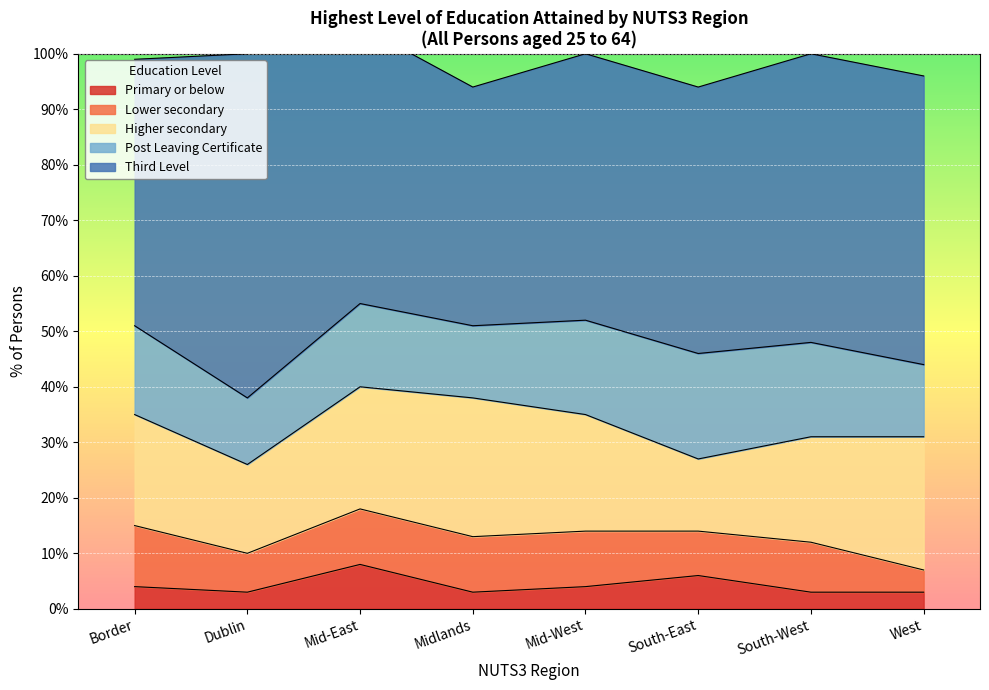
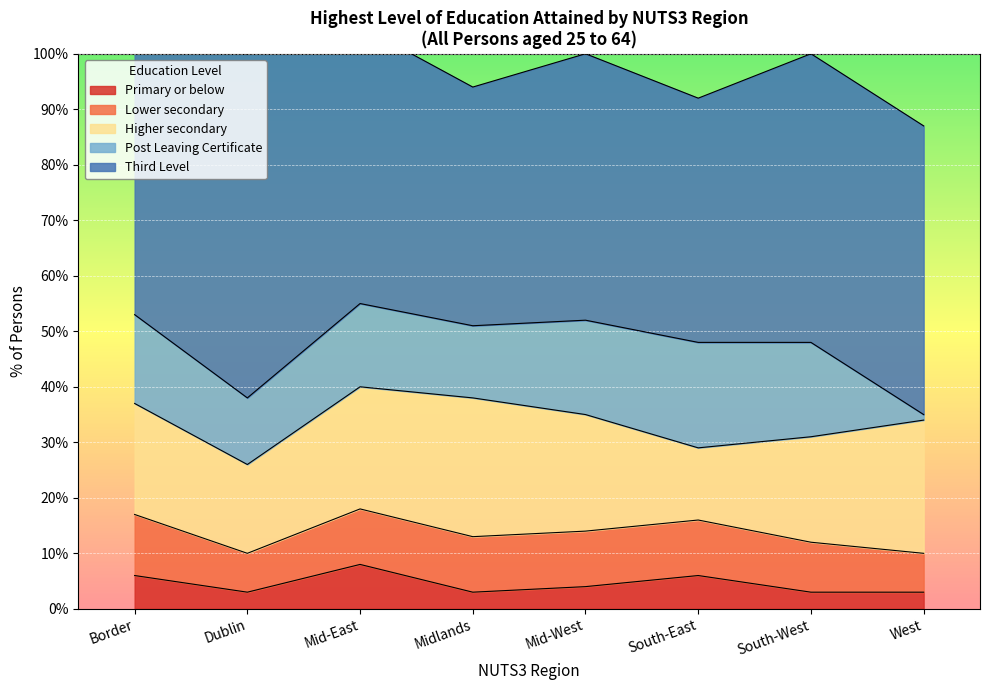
  {
    "Primary or below": {
-     "Border": "4%",
+     "Border": "6%",
      "Dublin": "3%",
      "Mid-East": "8%",
      "Midlands": "3%",
      "Mid-West": "4%",
      "South-East": "6%",
      "South-West": "3%",
      "West": "3%"
    },
    "Lower secondary": {
      "Border": "11%",
      "Dublin": "7%",
      "Mid-East": "10%",
      "Midlands": "10%",
      "Mid-West": "10%",
-     "South-East": "8%",
+     "South-East": "10%",
      "South-West": "9%",
-     "West": "4%"
+     "West": "7%"
    },
    "Higher secondary": {
      "Border": "20%",
      "Dublin": "16%",
      "Mid-East": "22%",
      "Midlands": "25%",
      "Mid-West": "21%",
      "South-East": "13%",
      "South-West": "19%",
      "West": "24%"
    },
    "Post Leaving Certificate": {
      "Border": "16%",
      "Dublin": "12%",
      "Mid-East": "15%",
      "Midlands": "13%",
      "Mid-West": "17%",
      "South-East": "19%",
      "South-West": "17%",
-     "West": "13%"
+     "West": "1%"
    },
    "Third Level": {
      "Dublin": "62%",
      "Midlands": "43%",
      "Mid-West": "48%",
-     "South-East": "48%",
+     "South-East": "44%",
      "South-West": "52%",
      "West": "52%"
    }
  }
